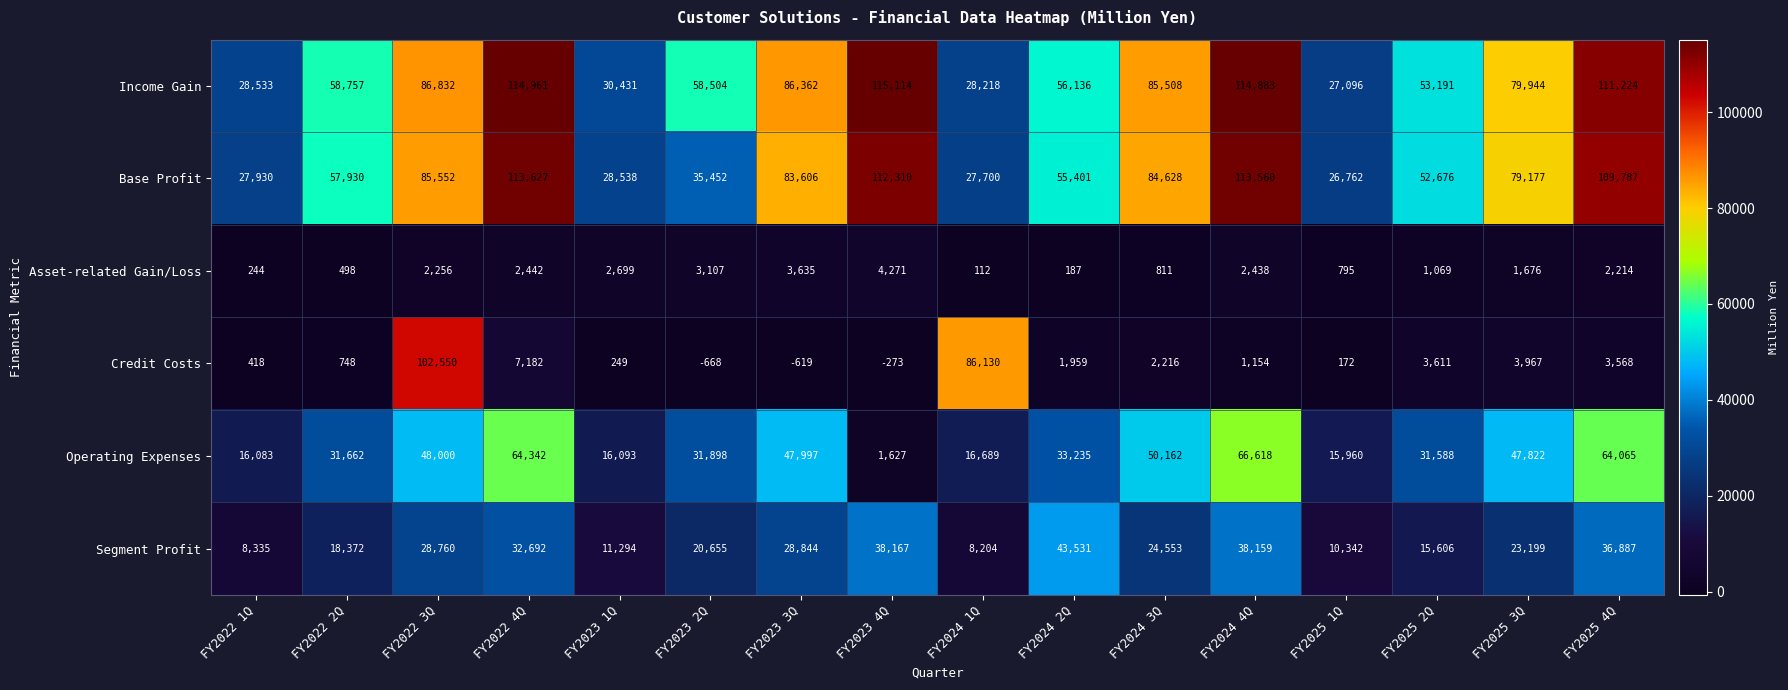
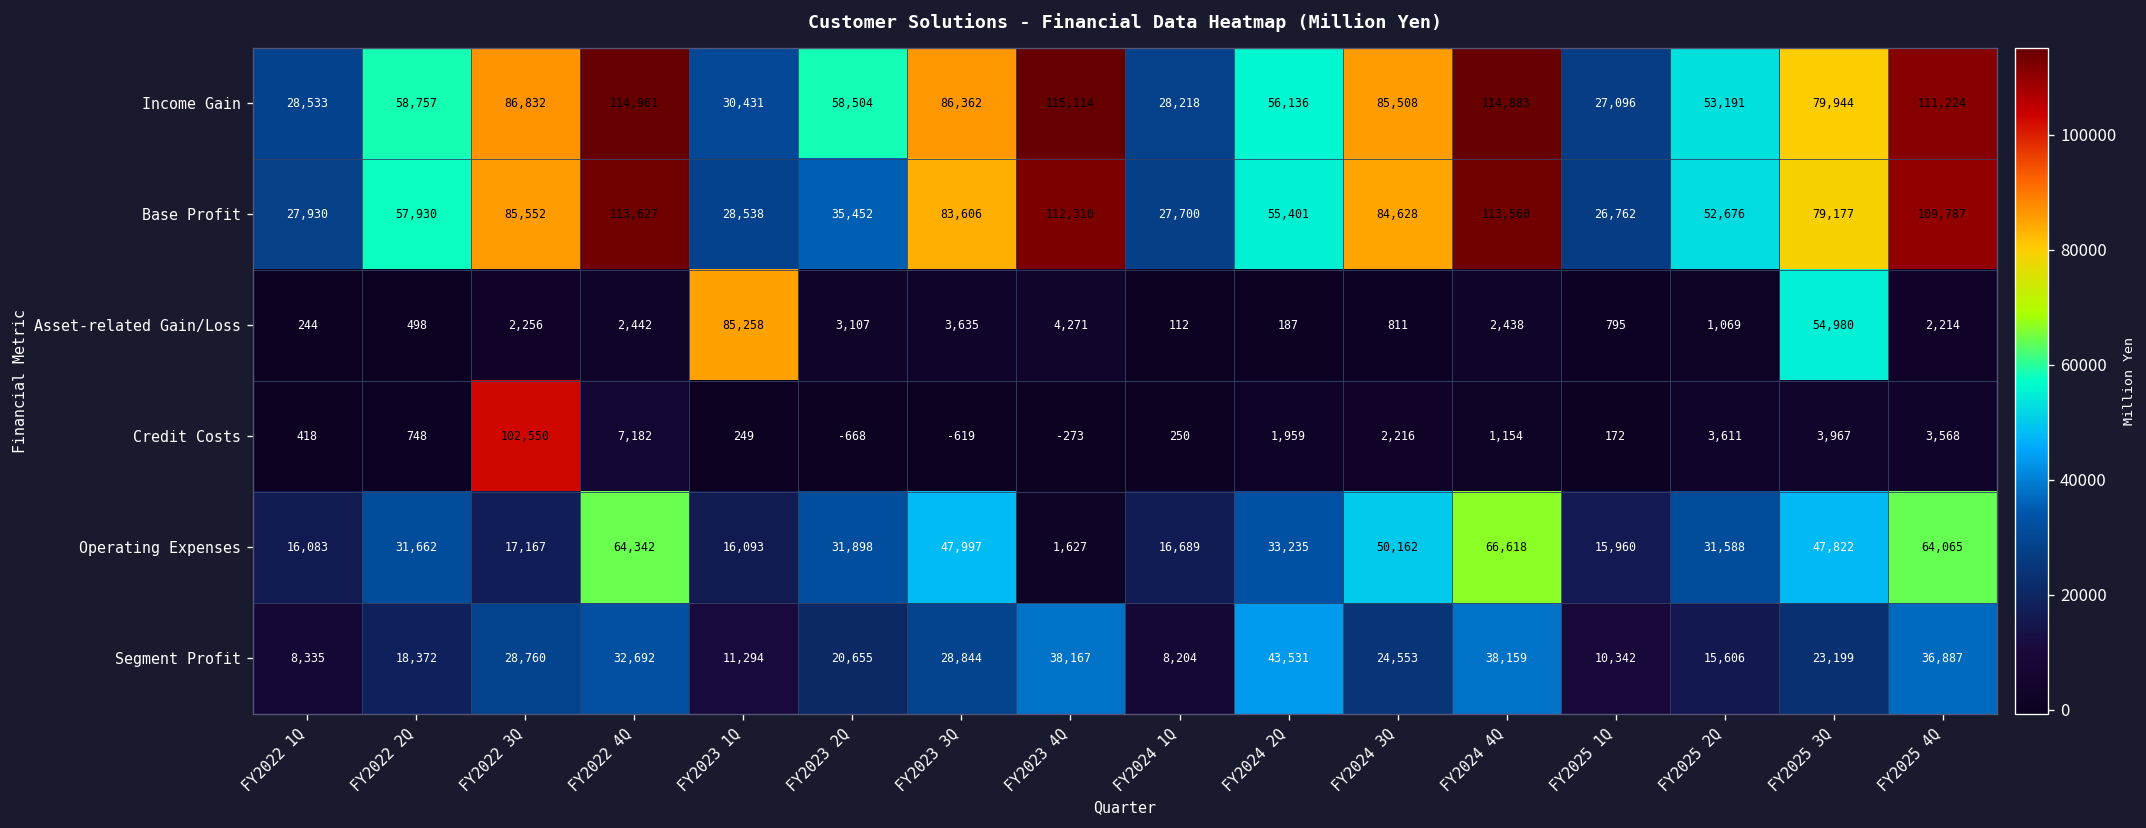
  {
    "Income Gain": {
      "FY2022 1Q": "28,533",
      "FY2022 2Q": "58,757",
      "FY2022 3Q": "86,832",
      "FY2022 4Q": "114,961",
      "FY2023 1Q": "30,431",
      "FY2023 2Q": "58,504",
      "FY2023 3Q": "86,362",
      "FY2023 4Q": "115,114",
      "FY2024 1Q": "28,218",
      "FY2024 2Q": "56,136",
      "FY2024 3Q": "85,508",
      "FY2024 4Q": "114,883",
      "FY2025 1Q": "27,096",
      "FY2025 2Q": "53,191",
      "FY2025 3Q": "79,944",
      "FY2025 4Q": "111,224"
    },
    "Base Profit": {
      "FY2022 1Q": "27,930",
      "FY2022 2Q": "57,930",
      "FY2022 3Q": "85,552",
      "FY2022 4Q": "113,627",
      "FY2023 1Q": "28,538",
      "FY2023 2Q": "35,452",
      "FY2023 3Q": "83,606",
      "FY2023 4Q": "112,310",
      "FY2024 1Q": "27,700",
      "FY2024 2Q": "55,401",
      "FY2024 3Q": "84,628",
      "FY2024 4Q": "113,560",
      "FY2025 1Q": "26,762",
      "FY2025 2Q": "52,676",
      "FY2025 3Q": "79,177",
      "FY2025 4Q": "109,787"
    },
    "Asset-related Gain/Loss": {
      "FY2022 1Q": "244",
      "FY2022 2Q": "498",
      "FY2022 3Q": "2,256",
      "FY2022 4Q": "2,442",
-     "FY2023 1Q": "2,699",
+     "FY2023 1Q": "85,258",
      "FY2023 2Q": "3,107",
      "FY2023 3Q": "3,635",
      "FY2023 4Q": "4,271",
      "FY2024 1Q": "112",
      "FY2024 2Q": "187",
      "FY2024 3Q": "811",
      "FY2024 4Q": "2,438",
      "FY2025 1Q": "795",
      "FY2025 2Q": "1,069",
-     "FY2025 3Q": "1,676",
+     "FY2025 3Q": "54,980",
      "FY2025 4Q": "2,214"
    },
    "Credit Costs": {
      "FY2022 1Q": "418",
      "FY2022 2Q": "748",
      "FY2022 3Q": "102,550",
      "FY2022 4Q": "7,182",
      "FY2023 1Q": "249",
      "FY2023 2Q": "-668",
      "FY2023 3Q": "-619",
      "FY2023 4Q": "-273",
-     "FY2024 1Q": "86,130",
+     "FY2024 1Q": "250",
      "FY2024 2Q": "1,959",
      "FY2024 3Q": "2,216",
      "FY2024 4Q": "1,154",
      "FY2025 1Q": "172",
      "FY2025 2Q": "3,611",
      "FY2025 3Q": "3,967",
      "FY2025 4Q": "3,568"
    },
    "Operating Expenses": {
      "FY2022 1Q": "16,083",
      "FY2022 2Q": "31,662",
-     "FY2022 3Q": "48,000",
+     "FY2022 3Q": "17,167",
      "FY2022 4Q": "64,342",
      "FY2023 1Q": "16,093",
      "FY2023 2Q": "31,898",
      "FY2023 3Q": "47,997",
      "FY2023 4Q": "1,627",
      "FY2024 1Q": "16,689",
      "FY2024 2Q": "33,235",
      "FY2024 3Q": "50,162",
      "FY2024 4Q": "66,618",
      "FY2025 1Q": "15,960",
      "FY2025 2Q": "31,588",
      "FY2025 3Q": "47,822",
      "FY2025 4Q": "64,065"
    },
    "Segment Profit": {
      "FY2022 1Q": "8,335",
      "FY2022 2Q": "18,372",
      "FY2022 3Q": "28,760",
      "FY2022 4Q": "32,692",
      "FY2023 1Q": "11,294",
      "FY2023 2Q": "20,655",
      "FY2023 3Q": "28,844",
      "FY2023 4Q": "38,167",
      "FY2024 1Q": "8,204",
      "FY2024 2Q": "43,531",
      "FY2024 3Q": "24,553",
      "FY2024 4Q": "38,159",
      "FY2025 1Q": "10,342",
      "FY2025 2Q": "15,606",
      "FY2025 3Q": "23,199",
      "FY2025 4Q": "36,887"
    }
  }
